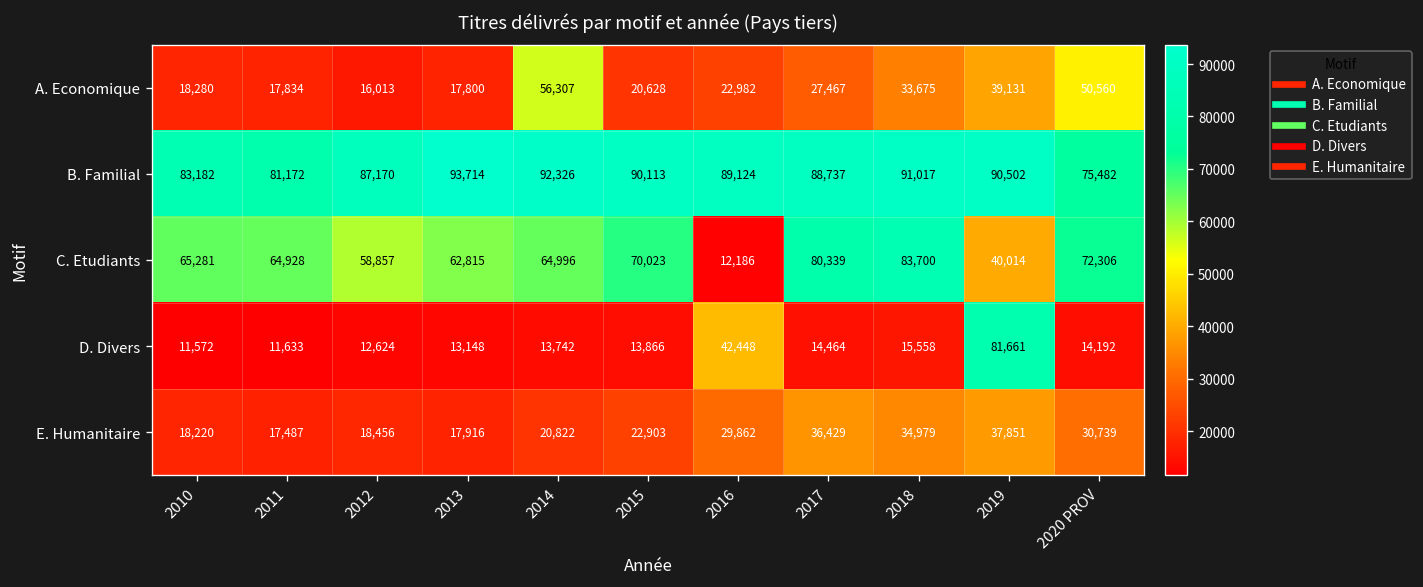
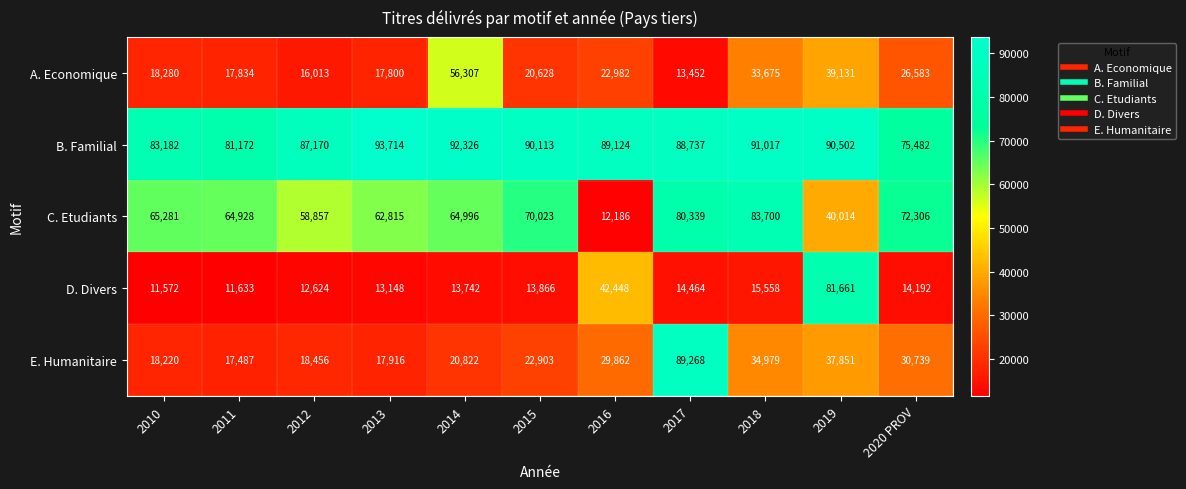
  {
    "A. Economique": {
      "2010": "18,280",
      "2011": "17,834",
      "2012": "16,013",
      "2013": "17,800",
      "2014": "56,307",
      "2015": "20,628",
      "2016": "22,982",
-     "2017": "27,467",
+     "2017": "13,452",
      "2018": "33,675",
      "2019": "39,131",
-     "2020 PROV": "50,560"
+     "2020 PROV": "26,583"
    },
    "B. Familial": {
      "2010": "83,182",
      "2011": "81,172",
      "2012": "87,170",
      "2013": "93,714",
      "2014": "92,326",
      "2015": "90,113",
      "2016": "89,124",
      "2017": "88,737",
      "2018": "91,017",
      "2019": "90,502",
      "2020 PROV": "75,482"
    },
    "C. Etudiants": {
      "2010": "65,281",
      "2011": "64,928",
      "2012": "58,857",
      "2013": "62,815",
      "2014": "64,996",
      "2015": "70,023",
      "2016": "12,186",
      "2017": "80,339",
      "2018": "83,700",
      "2019": "40,014",
      "2020 PROV": "72,306"
    },
    "D. Divers": {
      "2010": "11,572",
      "2011": "11,633",
      "2012": "12,624",
      "2013": "13,148",
      "2014": "13,742",
      "2015": "13,866",
      "2016": "42,448",
      "2017": "14,464",
      "2018": "15,558",
      "2019": "81,661",
      "2020 PROV": "14,192"
    },
    "E. Humanitaire": {
      "2010": "18,220",
      "2011": "17,487",
      "2012": "18,456",
      "2013": "17,916",
      "2014": "20,822",
      "2015": "22,903",
      "2016": "29,862",
-     "2017": "36,429",
+     "2017": "89,268",
      "2018": "34,979",
      "2019": "37,851",
      "2020 PROV": "30,739"
    }
  }
